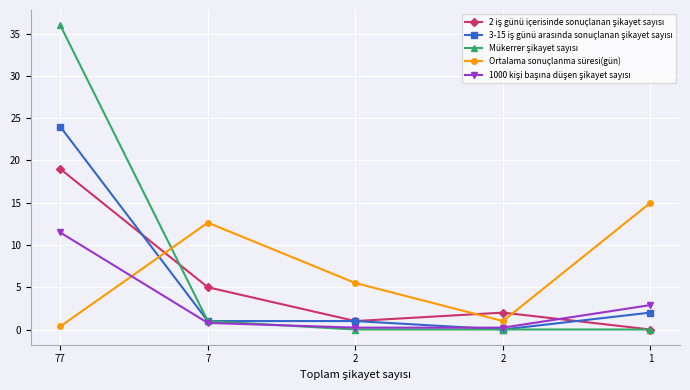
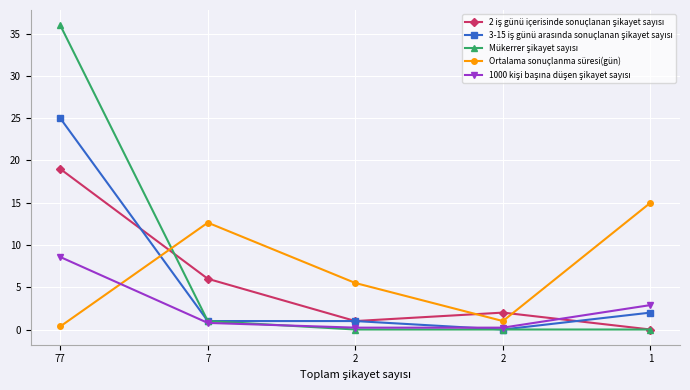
  {
    "2 iş günü içerisinde sonuçlanan şikayet sayısı": {
      "77": 19,
-     "7": 5
+     "7": 6
    },
    "3-15 iş günü arasında sonuçlanan şikayet sayısı": {
-     "77": 24,
+     "77": 25,
      "1": 2
    },
    "Mükerrer şikayet sayısı": {
      "77": 36
    },
    "Ortalama sonuçlanma süresi(gün)": {
      "77": 0,
      "7": 13,
      "1": 15
    },
    "1000 kişi başına düşen şikayet sayısı": {
-     "77": 11,
+     "77": 9,
      "1": 3
    }
  }
